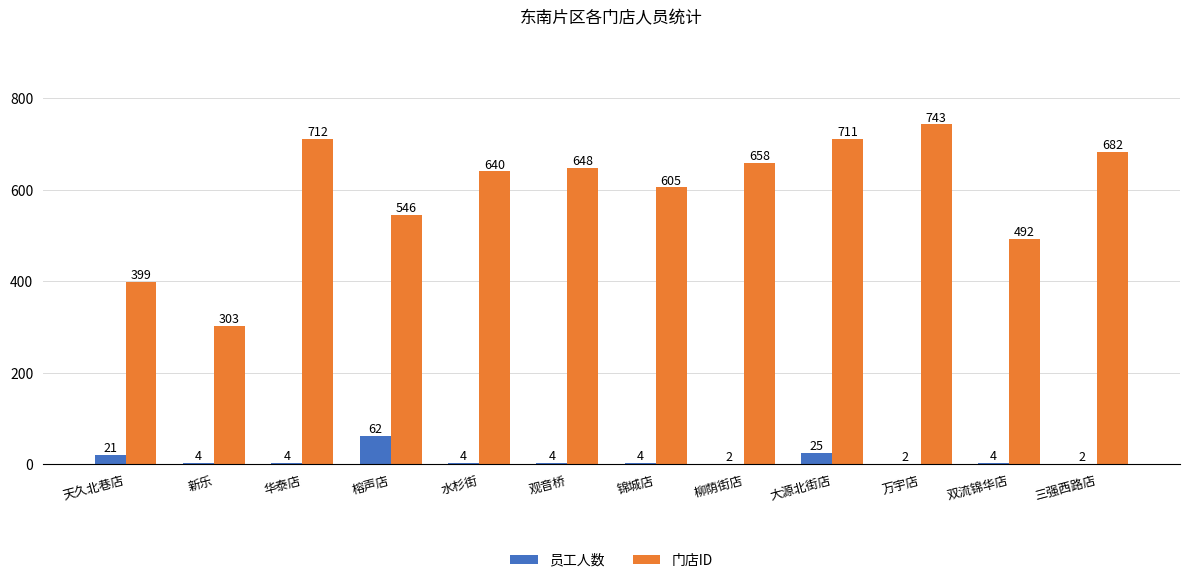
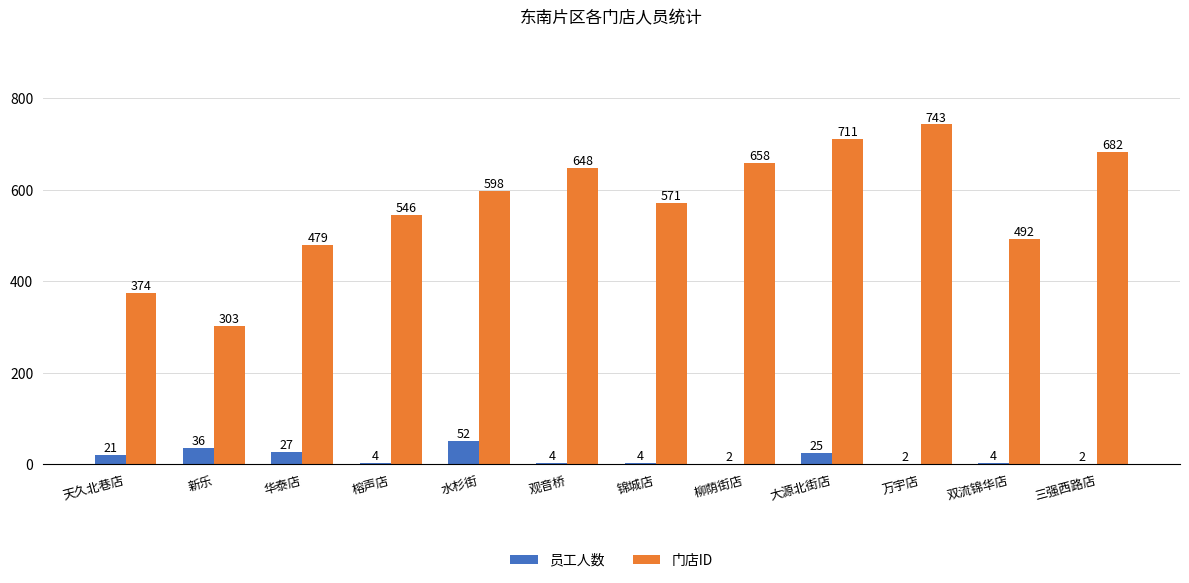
  {
    "员工人数": {
      "天久北巷店": 21,
-     "新乐": 4,
-     "华泰店": 4,
-     "榕声店": 62,
-     "水杉街": 4,
+     "新乐": 36,
+     "华泰店": 27,
+     "榕声店": 4,
+     "水杉街": 52,
      "观音桥": 4,
      "锦城店": 4,
      "柳荫街店": 2,
      "大源北街店": 25,
      "万宇店": 2,
      "双流锦华店": 4,
      "三强西路店": 2
    },
    "门店ID": {
-     "天久北巷店": 399,
+     "天久北巷店": 374,
      "新乐": 303,
-     "华泰店": 712,
+     "华泰店": 479,
      "榕声店": 546,
-     "水杉街": 640,
+     "水杉街": 598,
      "观音桥": 648,
-     "锦城店": 605,
+     "锦城店": 571,
      "柳荫街店": 658,
      "大源北街店": 711,
      "万宇店": 743,
      "双流锦华店": 492,
      "三强西路店": 682
    }
  }
